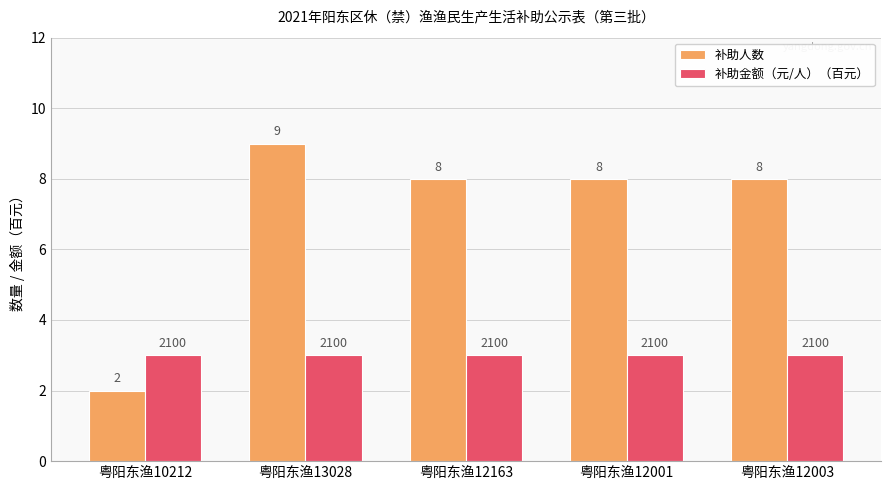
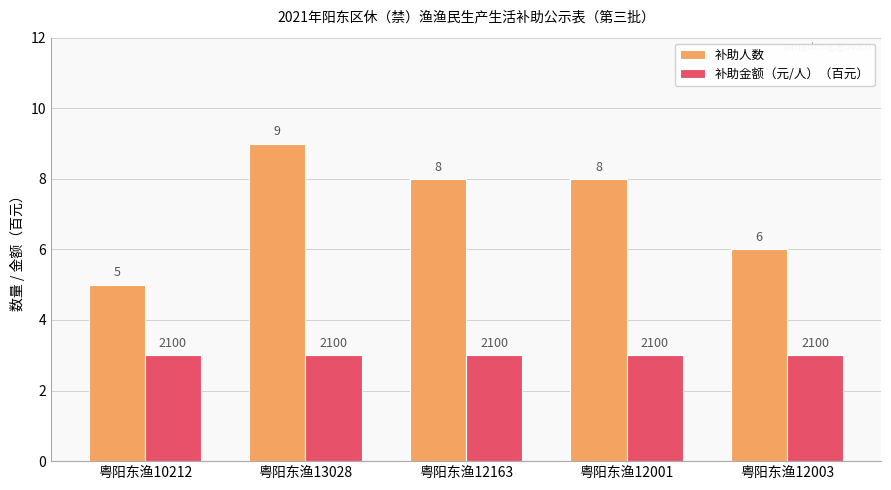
  {
    "补助人数": {
-     "粤阳东渔10212": 2,
+     "粤阳东渔10212": 5,
      "粤阳东渔13028": 9,
      "粤阳东渔12163": 8,
      "粤阳东渔12001": 8,
-     "粤阳东渔12003": 8
+     "粤阳东渔12003": 6
    }
  }
